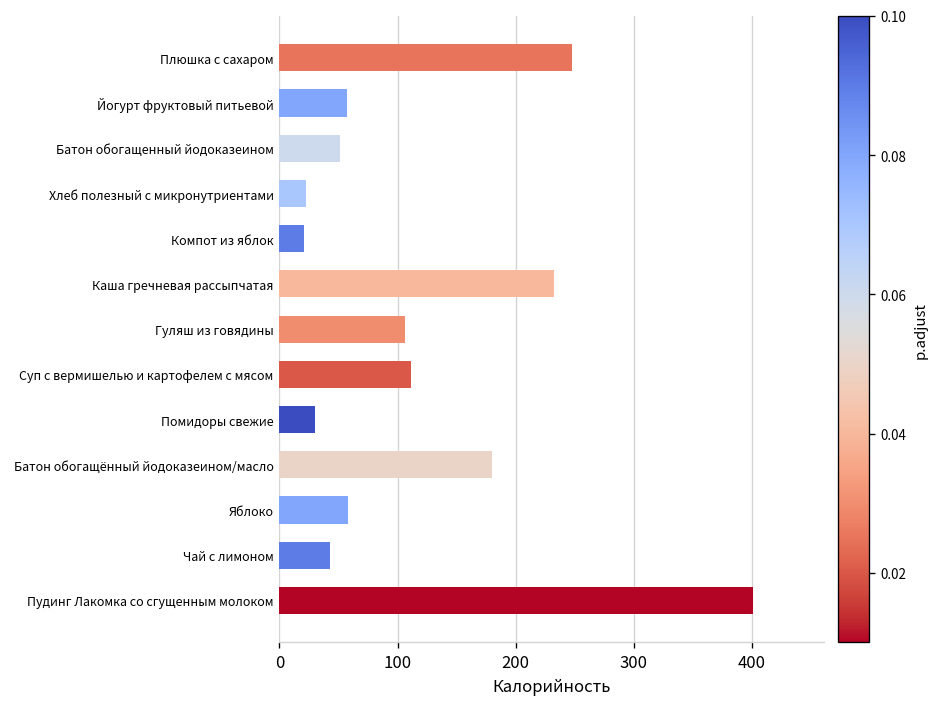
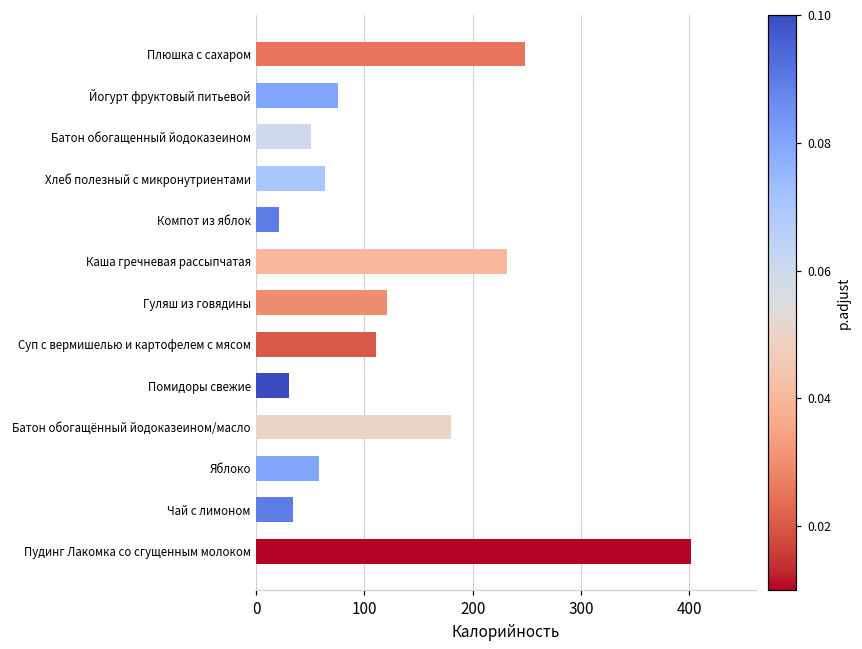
  {
    "Плюшка с сахаром": 250,
-   "Йогурт фруктовый питьевой": 60,
+   "Йогурт фруктовый питьевой": 80,
    "Батон обогащенный йодоказеином": 50,
-   "Хлеб полезный с микронутриентами": 20,
+   "Хлеб полезный с микронутриентами": 60,
    "Компот из яблок": 20,
    "Каша гречневая рассыпчатая": 230,
-   "Гуляш из говядины": 110,
+   "Гуляш из говядины": 120,
    "Суп с вермишелью и картофелем с мясом": 110,
    "Помидоры свежие": 30,
    "Батон обогащённый йодоказеином/масло": 180,
    "Яблоко": 60,
-   "Чай с лимоном": 40,
+   "Чай с лимоном": 30,
    "Пудинг Лакомка со сгущенным молоком": 400
  }
